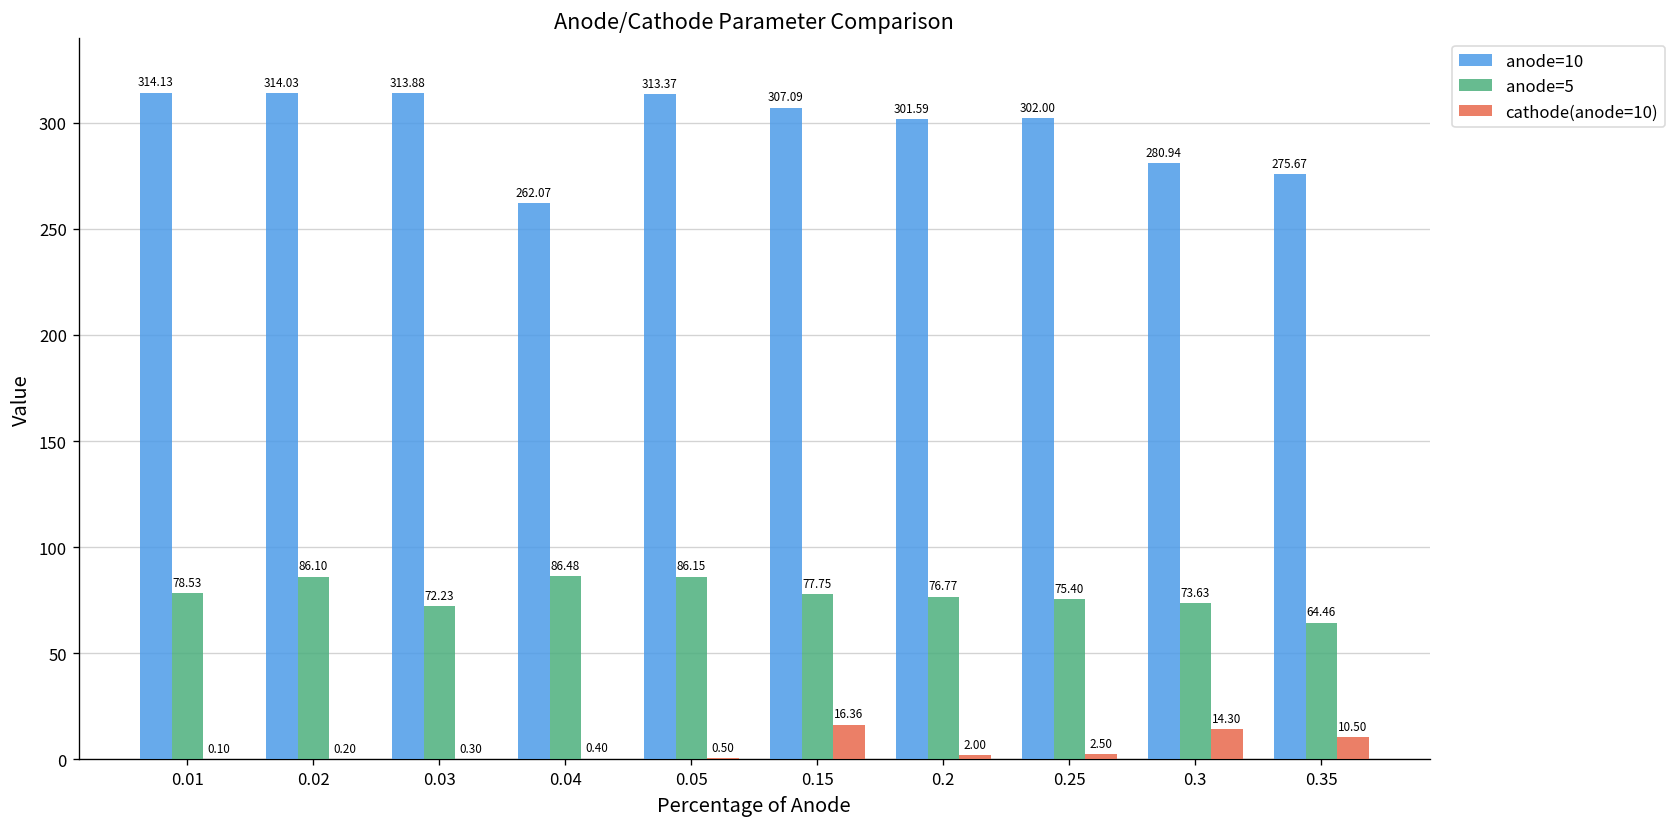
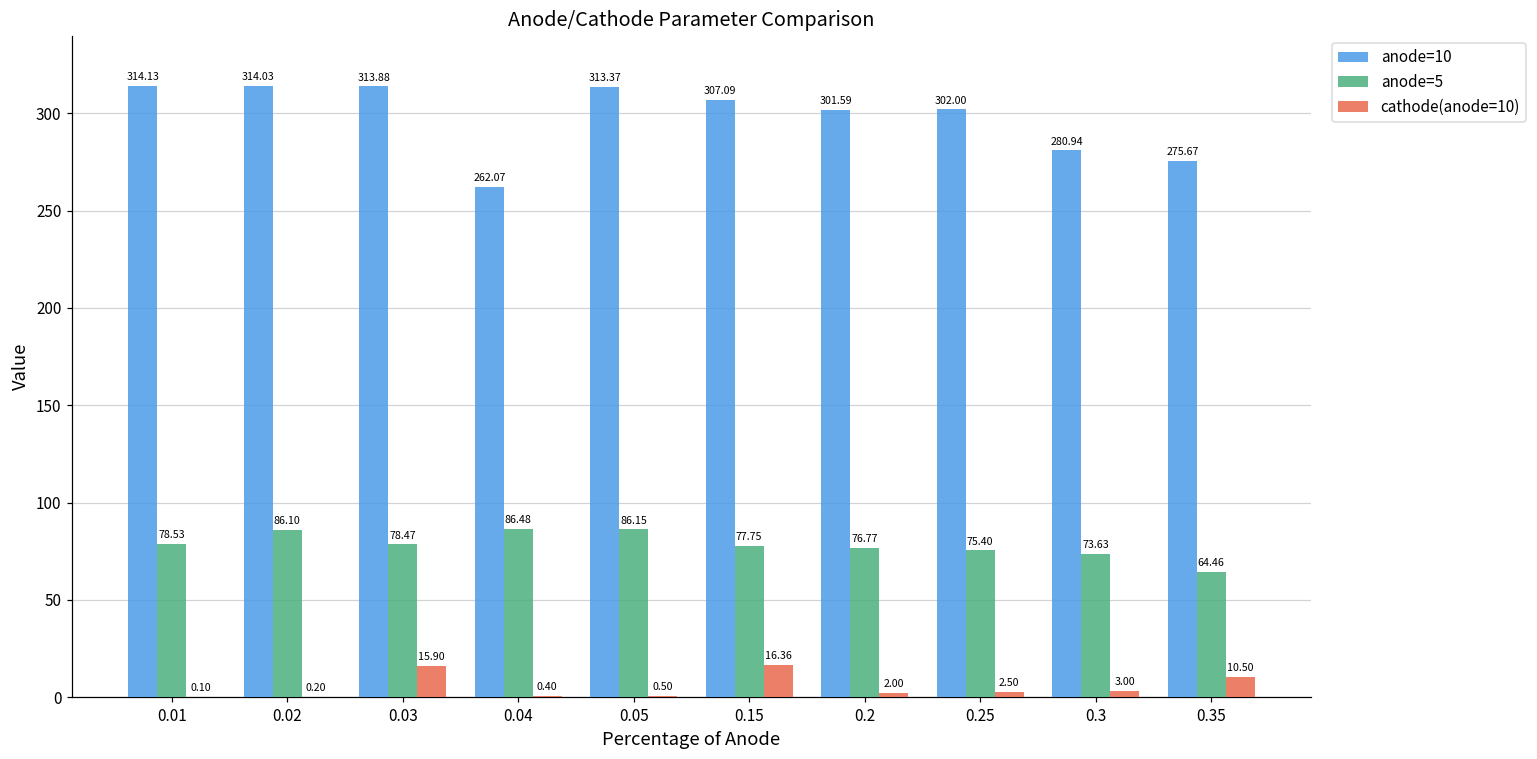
  {
    "anode=10": {
      "0.01": 314.13,
      "0.02": 314.03,
      "0.03": 313.88,
      "0.04": 262.07,
      "0.05": 313.37,
      "0.15": 307.09,
      "0.2": 301.59,
      "0.25": 302.00,
      "0.3": 280.94,
      "0.35": 275.67
    },
    "anode=5": {
      "0.01": 78.53,
      "0.02": 86.10,
-     "0.03": 72.23,
+     "0.03": 78.47,
      "0.04": 86.48,
      "0.05": 86.15,
      "0.15": 77.75,
      "0.2": 76.77,
      "0.25": 75.40,
      "0.3": 73.63,
      "0.35": 64.46
    },
    "cathode(anode=10)": {
      "0.01": 0.10,
      "0.02": 0.20,
-     "0.03": 0.30,
+     "0.03": 15.90,
      "0.04": 0.40,
      "0.05": 0.50,
      "0.15": 16.36,
      "0.2": 2.00,
      "0.25": 2.50,
-     "0.3": 14.30,
+     "0.3": 3.00,
      "0.35": 10.50
    }
  }
